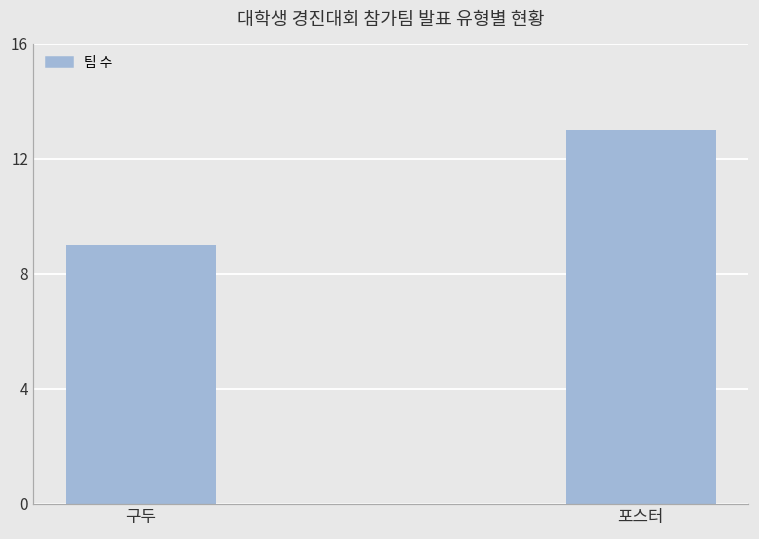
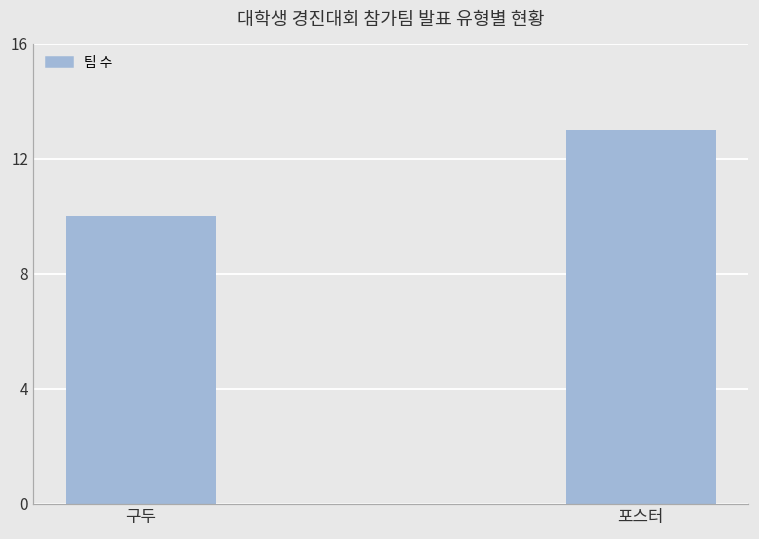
  {
-   "구두": 9,
+   "구두": 10,
    "포스터": 13
  }
